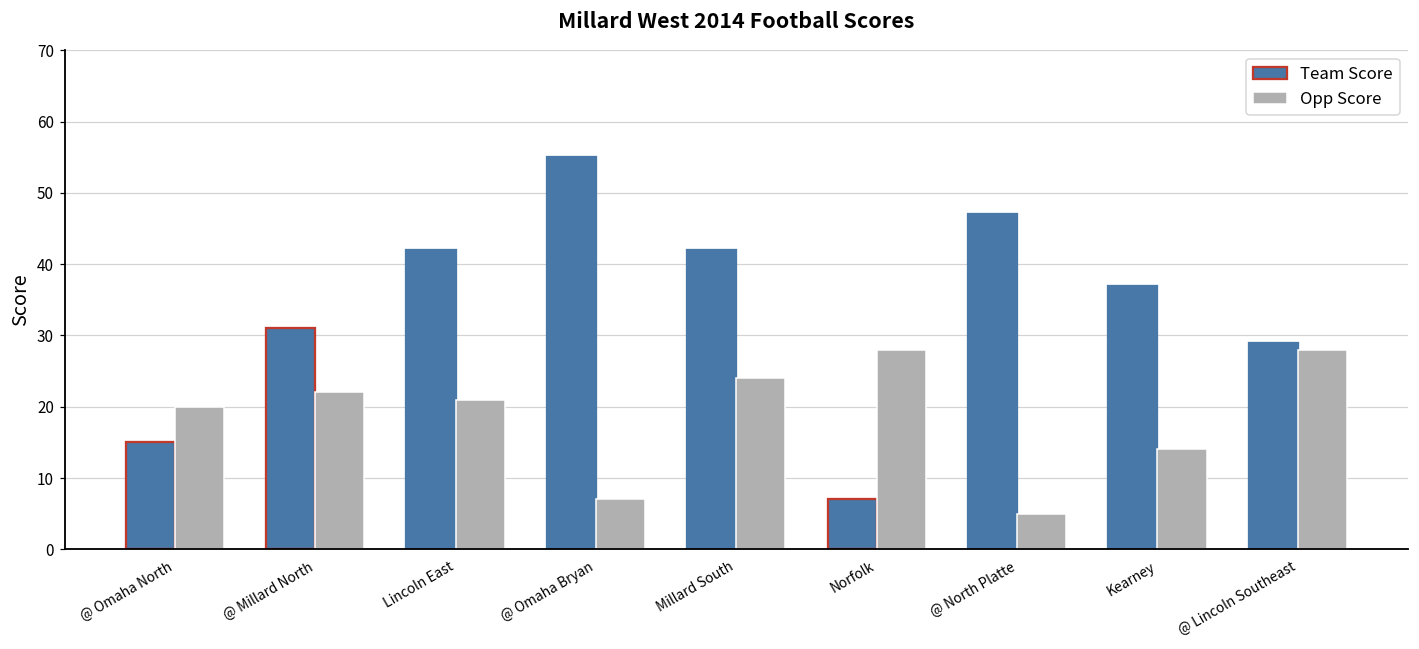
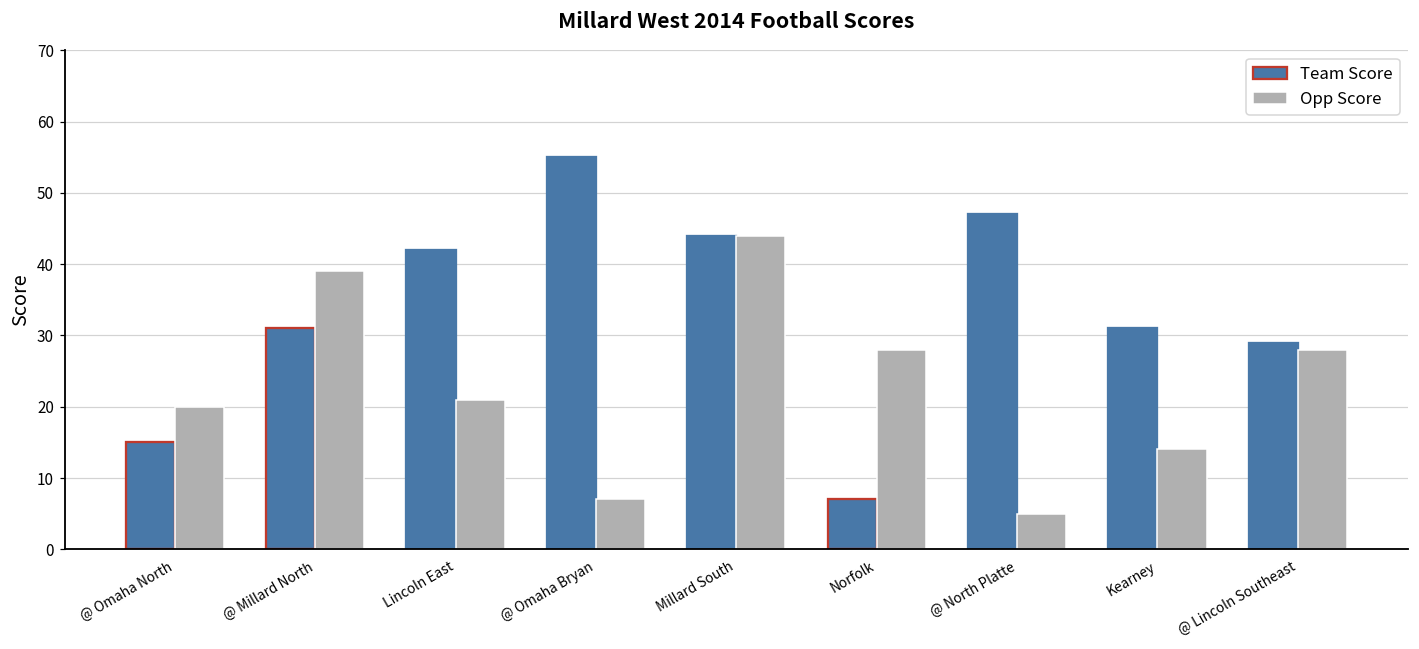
  {
    "Team Score": {
      "@ Omaha North": 15,
      "@ Millard North": 31,
      "Lincoln East": 42,
      "@ Omaha Bryan": 55,
-     "Millard South": 42,
+     "Millard South": 44,
      "Norfolk": 7,
      "@ North Platte": 47,
-     "Kearney": 37,
+     "Kearney": 31,
      "@ Lincoln Southeast": 29
    },
    "Opp Score": {
      "@ Omaha North": 20,
-     "@ Millard North": 22,
+     "@ Millard North": 39,
      "Lincoln East": 21,
      "@ Omaha Bryan": 7,
-     "Millard South": 24,
+     "Millard South": 44,
      "Norfolk": 28,
      "@ North Platte": 5,
      "Kearney": 14,
      "@ Lincoln Southeast": 28
    }
  }
